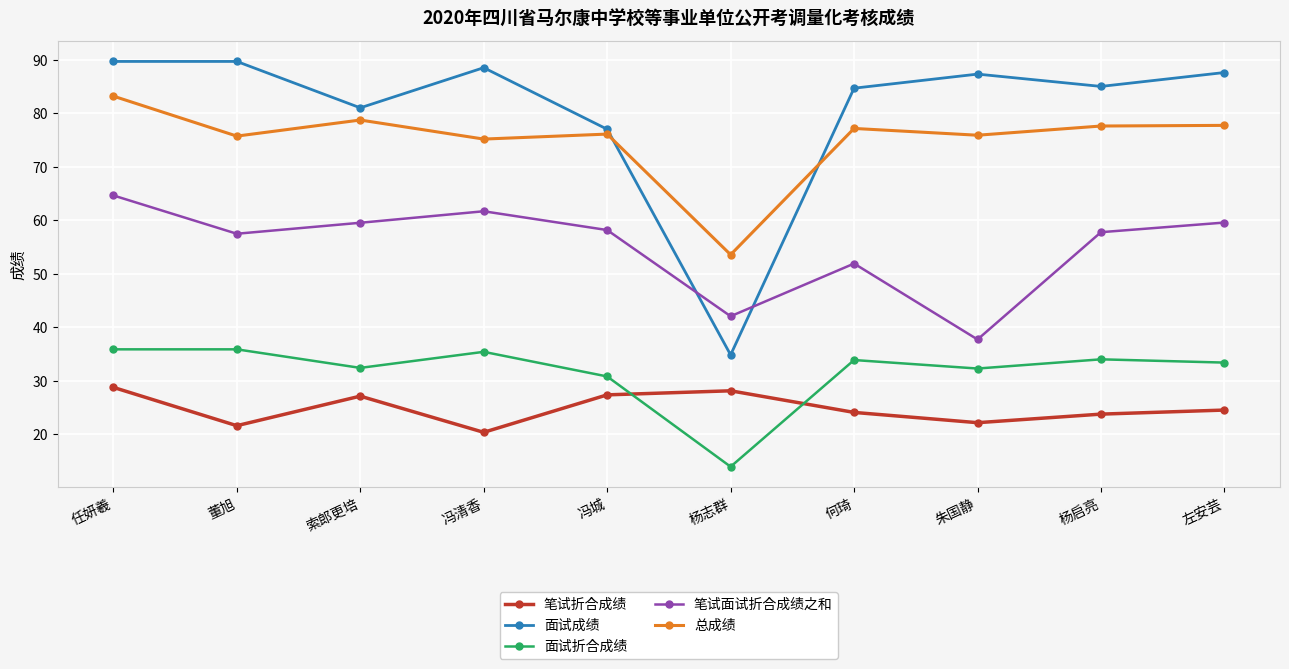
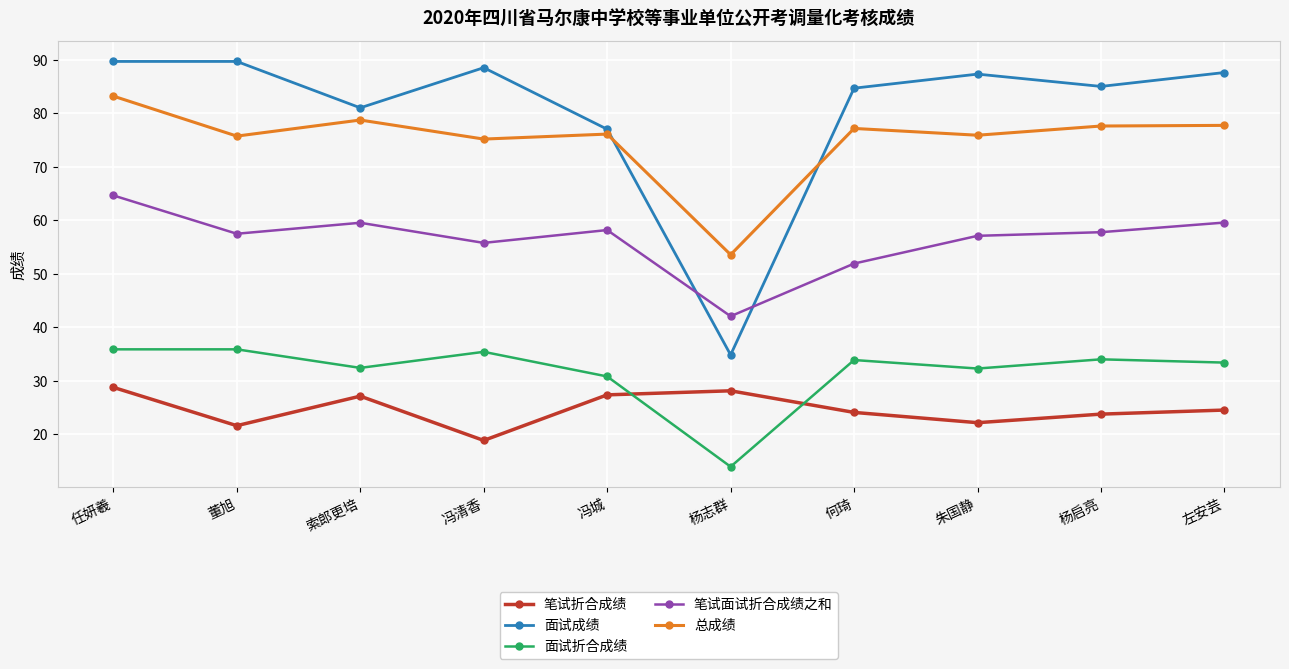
  {
    "笔试折合成绩": {
      "任妍羲": 29,
      "董旭": 22,
      "索郎更培": 27,
-     "冯清香": 20,
+     "冯清香": 19,
      "冯城": 27,
      "杨志群": 28,
      "何琦": 24,
      "朱国静": 22,
      "杨启亮": 24,
      "左安芸": 25
    },
    "面试成绩": {
      "任妍羲": 90,
      "董旭": 90,
      "索郎更培": 81,
      "冯清香": 89,
      "冯城": 77,
      "杨志群": 35,
      "何琦": 85,
      "朱国静": 87,
      "杨启亮": 85,
      "左安芸": 88
    },
    "面试折合成绩": {
      "任妍羲": 36,
      "董旭": 36,
      "索郎更培": 32,
      "冯清香": 35,
      "冯城": 31,
      "杨志群": 14,
      "何琦": 34,
      "朱国静": 32,
      "杨启亮": 34,
      "左安芸": 33
    },
    "笔试面试折合成绩之和": {
      "任妍羲": 65,
      "董旭": 57,
      "索郎更培": 60,
-     "冯清香": 62,
+     "冯清香": 56,
      "冯城": 58,
      "杨志群": 42,
      "何琦": 52,
-     "朱国静": 38,
+     "朱国静": 57,
      "杨启亮": 58,
      "左安芸": 60
    },
    "总成绩": {
      "任妍羲": 83,
      "董旭": 76,
      "索郎更培": 79,
      "冯清香": 75,
      "冯城": 76,
      "杨志群": 54,
      "何琦": 77,
      "朱国静": 76,
      "杨启亮": 78,
      "左安芸": 78
    }
  }
